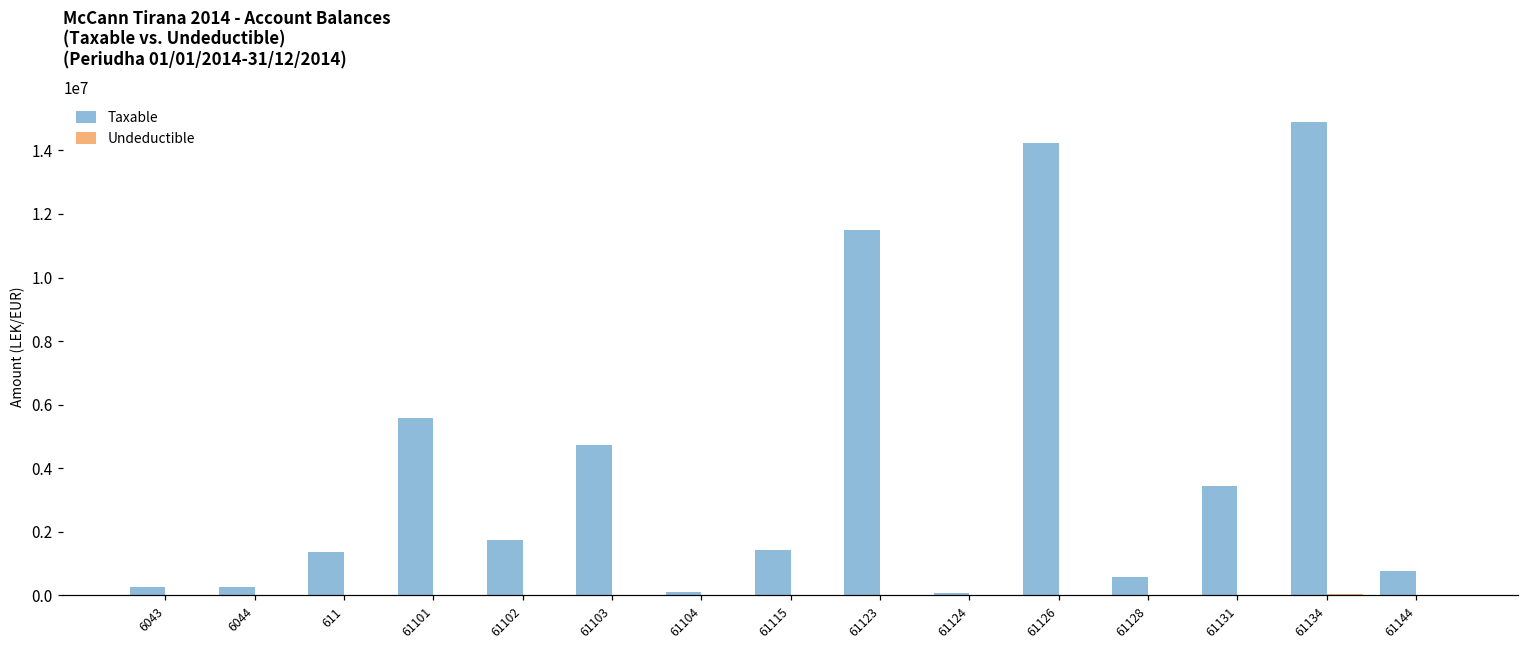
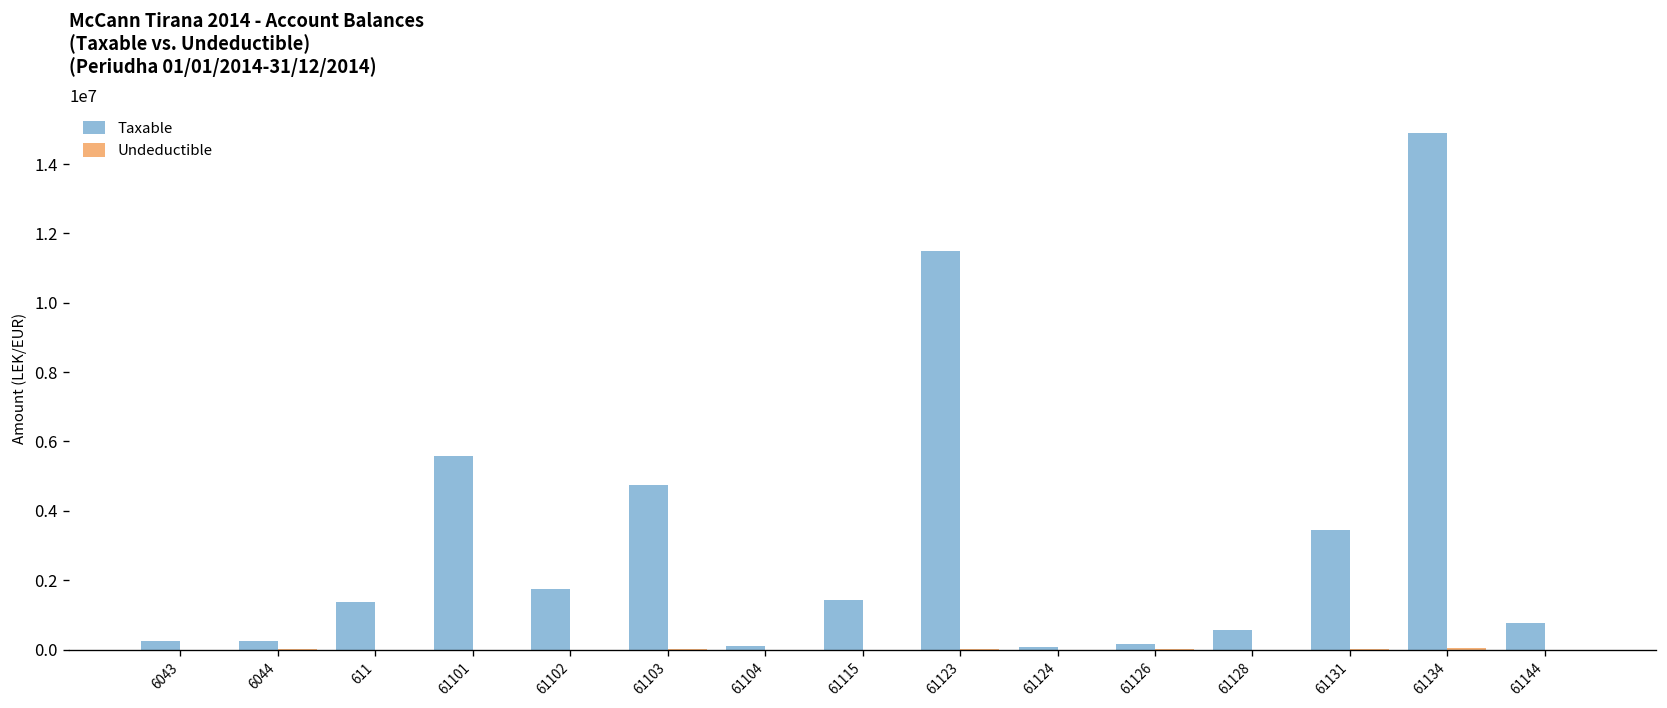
  {
    "Taxable": {
      "6043": 300000,
      "6044": 300000,
      "611": 1400000,
      "61101": 5600000,
      "61102": 1700000,
      "61103": 4700000,
      "61104": 100000,
      "61115": 1400000,
      "61123": 11500000,
-     "61126": 14200000,
+     "61126": 200000,
      "61128": 600000,
      "61131": 3400000,
      "61134": 14900000,
      "61144": 800000
    },
    "Undeductible": {
      "6043": 0,
      "611": 0,
      "61101": 0,
      "61102": 0,
      "61104": 0,
      "61124": 0,
      "61128": 0,
      "61144": 0
    }
  }
